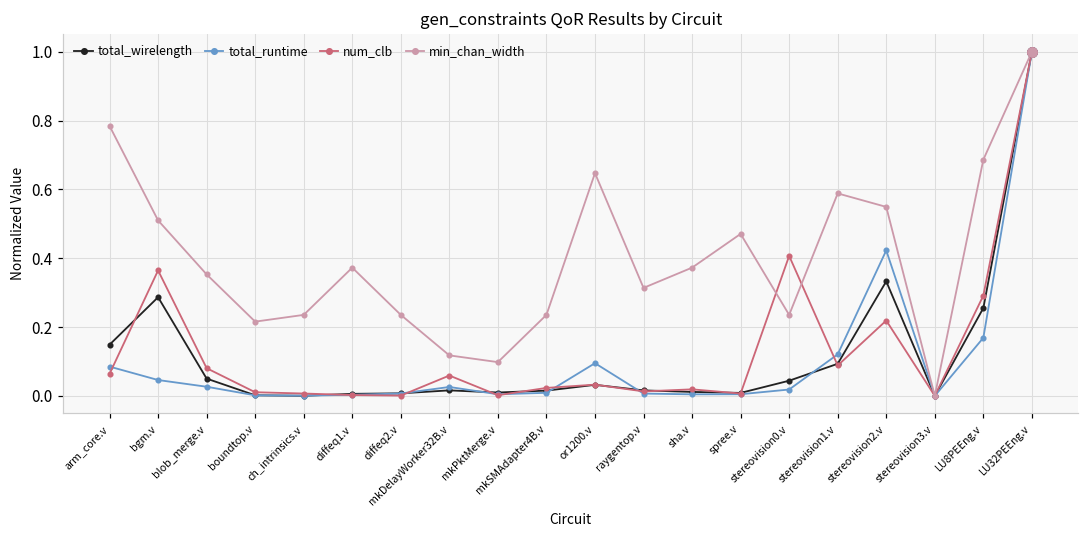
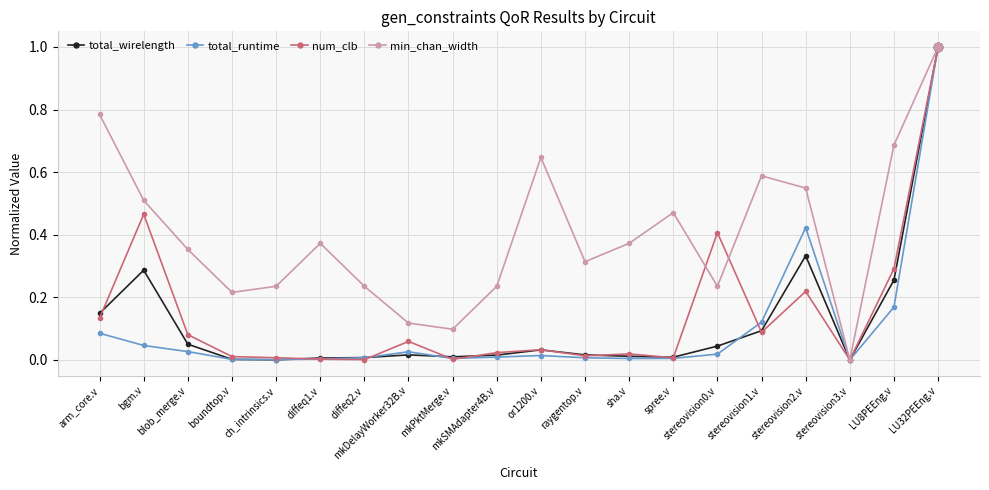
  {
    "total_runtime": {
      "arm_core.v": 0.09,
      "bgm.v": 0.05,
      "blob_merge.v": 0.03,
      "mkDelayWorker32B.v": 0.03,
-     "or1200.v": 0.09,
+     "or1200.v": 0.01,
      "stereovision0.v": 0.02,
      "stereovision1.v": 0.12,
      "stereovision2.v": 0.42,
      "LU8PEEng.v": 0.17
    },
    "num_clb": {
-     "arm_core.v": 0.06,
-     "bgm.v": 0.36,
+     "arm_core.v": 0.13,
+     "bgm.v": 0.47,
      "blob_merge.v": 0.08,
      "boundtop.v": 0.01,
      "mkDelayWorker32B.v": 0.06,
      "stereovision0.v": 0.41,
      "stereovision2.v": 0.22,
      "LU8PEEng.v": 0.29
    },
    "min_chan_width": {
      "arm_core.v": 0.78,
      "bgm.v": 0.51,
      "blob_merge.v": 0.35,
      "boundtop.v": 0.22,
      "ch_intrinsics.v": 0.24,
      "diffeq1.v": 0.37,
      "diffeq2.v": 0.24,
      "mkDelayWorker32B.v": 0.12,
      "mkPktMerge.v": 0.10,
      "mkSMAdapter4B.v": 0.24,
      "or1200.v": 0.65,
      "raygentop.v": 0.31,
      "sha.v": 0.37,
      "spree.v": 0.47,
      "stereovision0.v": 0.24,
      "stereovision1.v": 0.59,
      "stereovision2.v": 0.55,
      "LU8PEEng.v": 0.69
    }
  }
